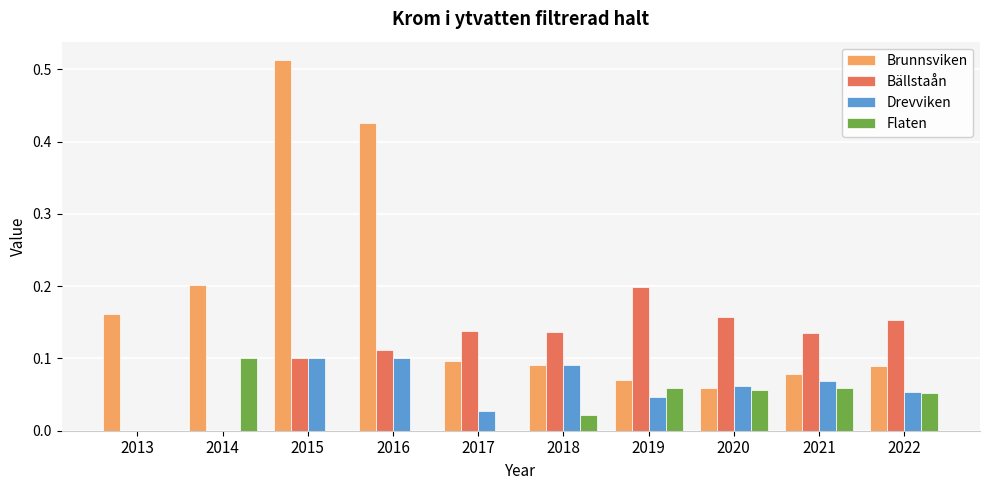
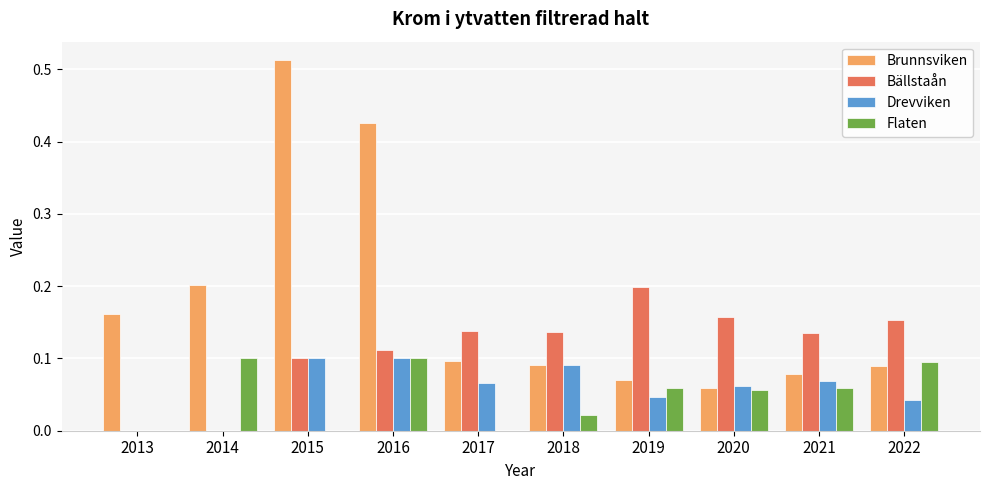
  {
    "Drevviken": {
      "2013": 0.00,
      "2014": 0.00,
      "2015": 0.10,
      "2016": 0.10,
-     "2017": 0.03,
+     "2017": 0.07,
      "2018": 0.09,
      "2019": 0.05,
      "2020": 0.06,
      "2021": 0.07,
-     "2022": 0.05
+     "2022": 0.04
    },
    "Flaten": {
      "2013": 0.00,
      "2014": 0.10,
      "2015": 0.00,
-     "2016": 0.0,
+     "2016": 0.1,
      "2017": 0.00,
      "2018": 0.02,
      "2019": 0.06,
      "2020": 0.06,
      "2021": 0.06,
-     "2022": 0.05
+     "2022": 0.10
    }
  }
